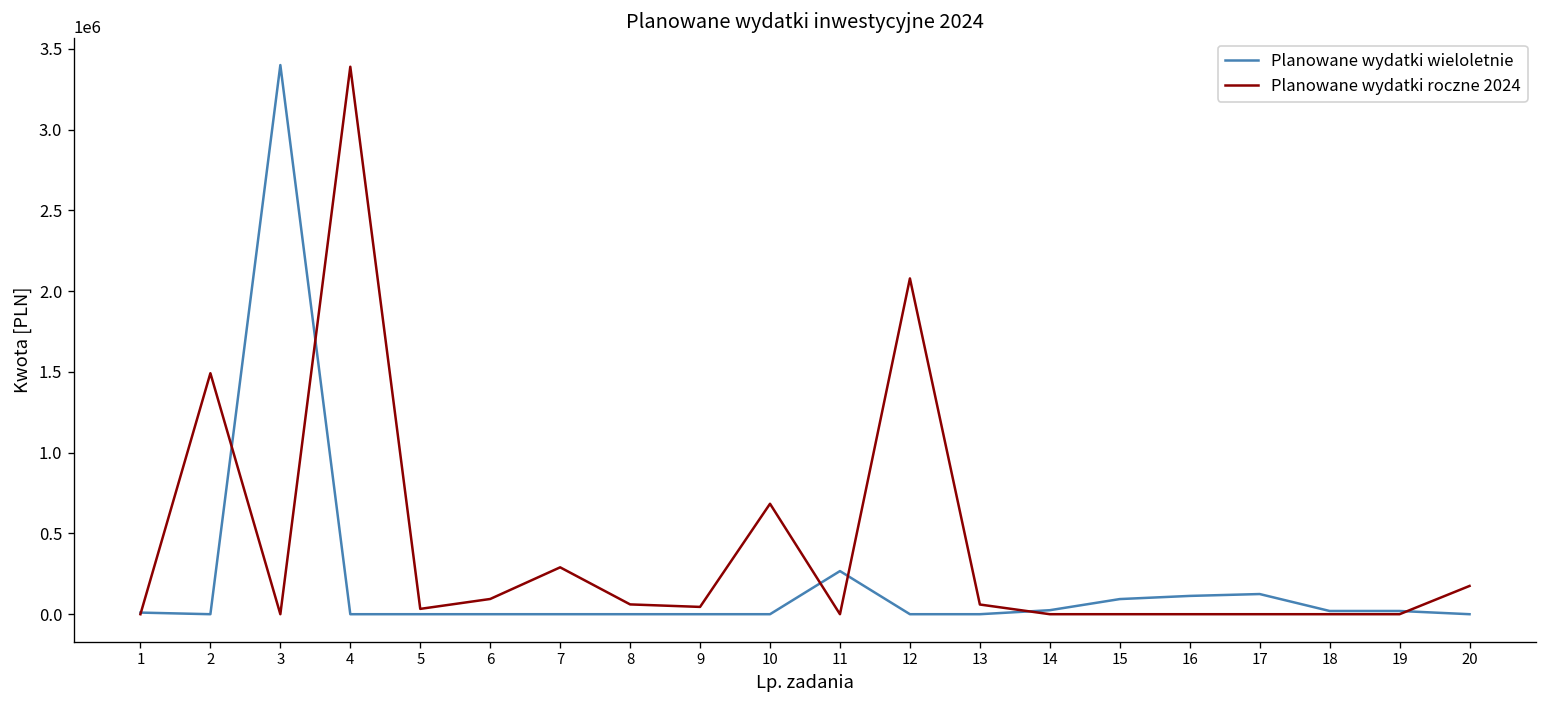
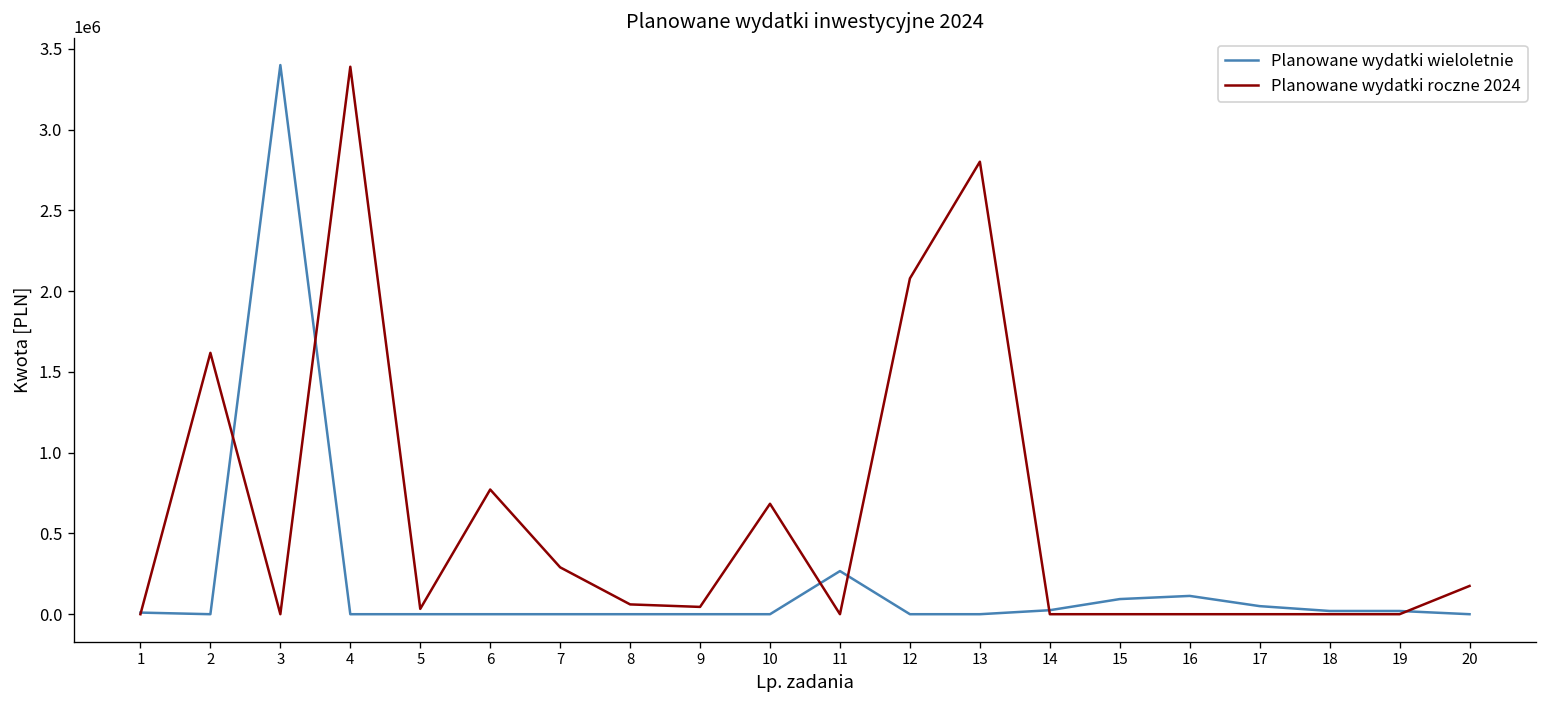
  {
    "Planowane wydatki wieloletnie": {
      "2": 0,
      "3": 3400000,
      "4": 0,
      "5": 0,
      "6": 0,
      "7": 0,
      "8": 0,
      "9": 0,
      "10": 0,
      "11": 270000,
      "12": 0,
      "13": 0,
      "14": 20000,
      "15": 90000,
      "16": 110000,
-     "17": 120000,
+     "17": 50000,
      "18": 20000,
      "19": 20000,
      "20": 0
    },
    "Planowane wydatki roczne 2024": {
-     "2": 1490000,
+     "2": 1620000,
      "3": 0,
      "4": 3390000,
      "5": 30000,
-     "6": 90000,
+     "6": 770000,
      "7": 290000,
      "8": 60000,
      "9": 50000,
      "10": 680000,
      "11": 0,
      "12": 2080000,
-     "13": 60000,
+     "13": 2800000,
      "14": 0,
      "15": 0,
      "16": 0,
      "17": 0,
      "18": 0,
      "19": 0,
      "20": 180000
    }
  }
